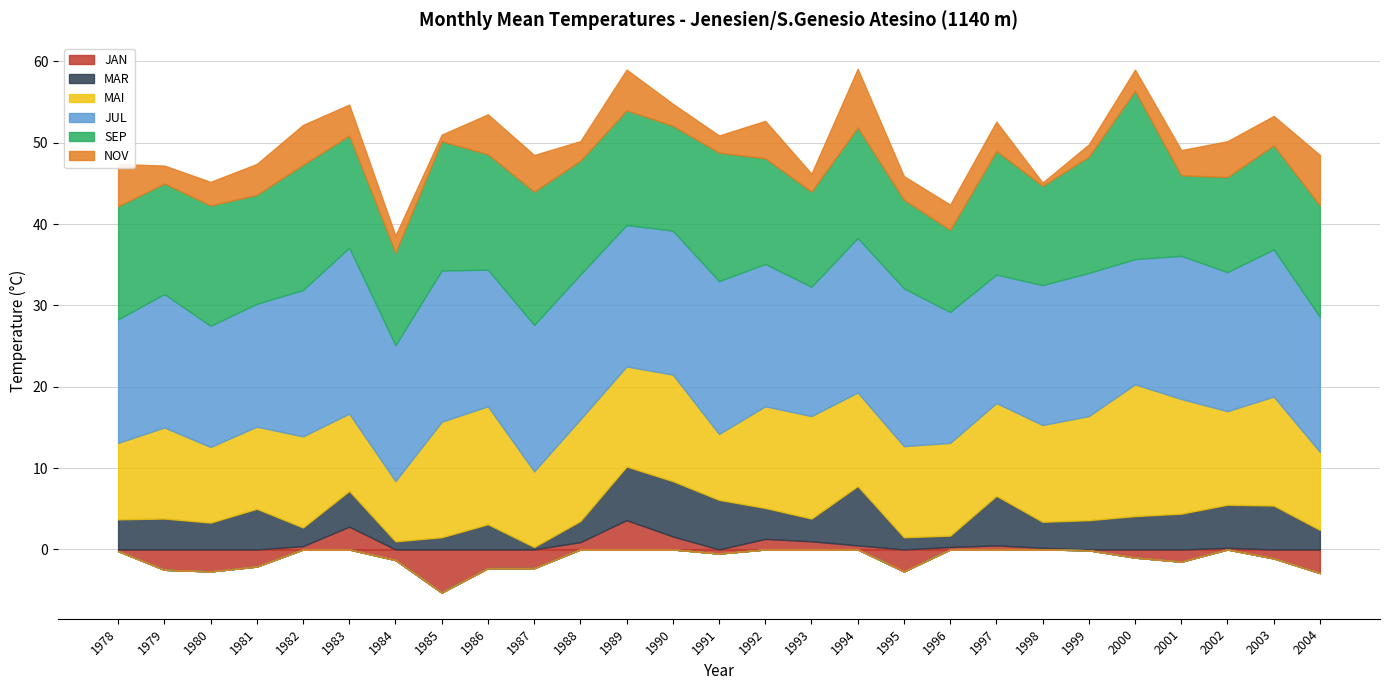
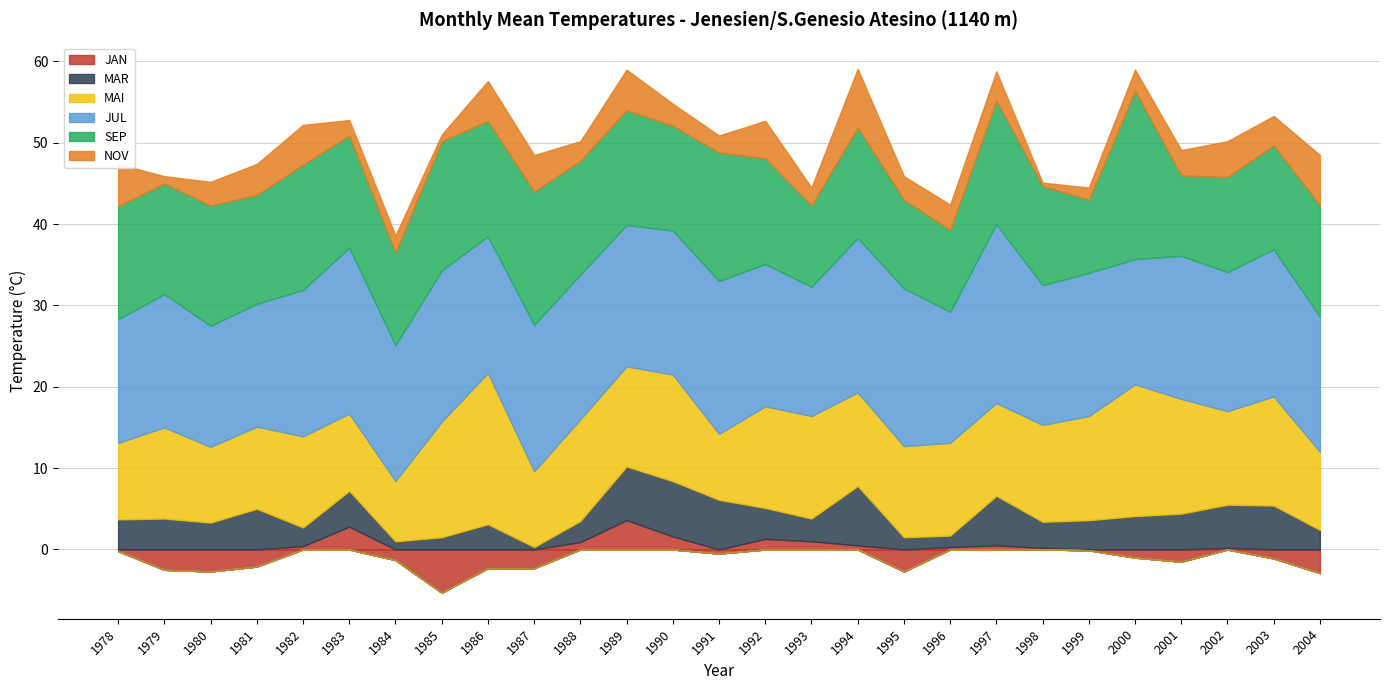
  {
    "MAI": {
      "1978": 9,
      "1979": 11,
      "1980": 9,
      "1981": 10,
      "1982": 11,
      "1983": 10,
      "1984": 7,
      "1985": 14,
-     "1986": 15,
+     "1986": 19,
      "1987": 9,
      "1988": 13,
      "1989": 12,
      "1990": 13,
      "1991": 8,
      "1992": 13,
      "1993": 13,
      "1994": 12,
      "1995": 11,
      "1996": 11,
      "1997": 11,
      "1998": 12,
      "1999": 13,
      "2000": 16,
      "2001": 14,
      "2002": 12,
      "2003": 13,
      "2004": 10
    },
    "JUL": {
      "1978": 15,
      "1979": 16,
      "1980": 15,
      "1981": 15,
      "1982": 18,
      "1983": 20,
      "1984": 17,
      "1985": 19,
      "1986": 17,
      "1987": 18,
      "1988": 18,
      "1989": 17,
      "1990": 18,
      "1991": 19,
      "1992": 18,
      "1993": 16,
      "1994": 19,
      "1995": 19,
      "1996": 16,
-     "1997": 16,
+     "1997": 22,
      "1998": 17,
      "1999": 18,
      "2000": 15,
      "2001": 18,
      "2002": 17,
      "2003": 18,
      "2004": 17
    },
    "SEP": {
      "1978": 14,
      "1979": 14,
      "1980": 15,
      "1981": 13,
      "1982": 15,
      "1983": 14,
      "1984": 11,
      "1985": 16,
      "1986": 14,
      "1987": 16,
      "1988": 14,
      "1989": 14,
      "1990": 13,
      "1991": 16,
      "1992": 13,
-     "1993": 12,
+     "1993": 10,
      "1994": 14,
      "1995": 11,
      "1996": 10,
      "1997": 15,
      "1998": 12,
-     "1999": 14,
+     "1999": 9,
      "2000": 21,
      "2001": 10,
      "2002": 12,
      "2003": 13,
      "2004": 14
    },
    "NOV": {
-     "1979": 2,
+     "1979": 1,
      "1980": 3,
      "1981": 4,
      "1982": 5,
-     "1983": 4,
+     "1983": 2,
      "1984": 2,
      "1985": 1,
      "1986": 5,
      "1987": 5,
      "1988": 2,
      "1989": 5,
      "1990": 3,
      "1991": 2,
      "1992": 5,
      "1993": 2,
      "1994": 7,
      "1995": 3,
      "1996": 3,
      "1997": 4,
      "1998": 0,
      "1999": 2,
      "2000": 3,
      "2001": 3,
      "2002": 4,
      "2003": 4,
      "2004": 6
    }
  }
